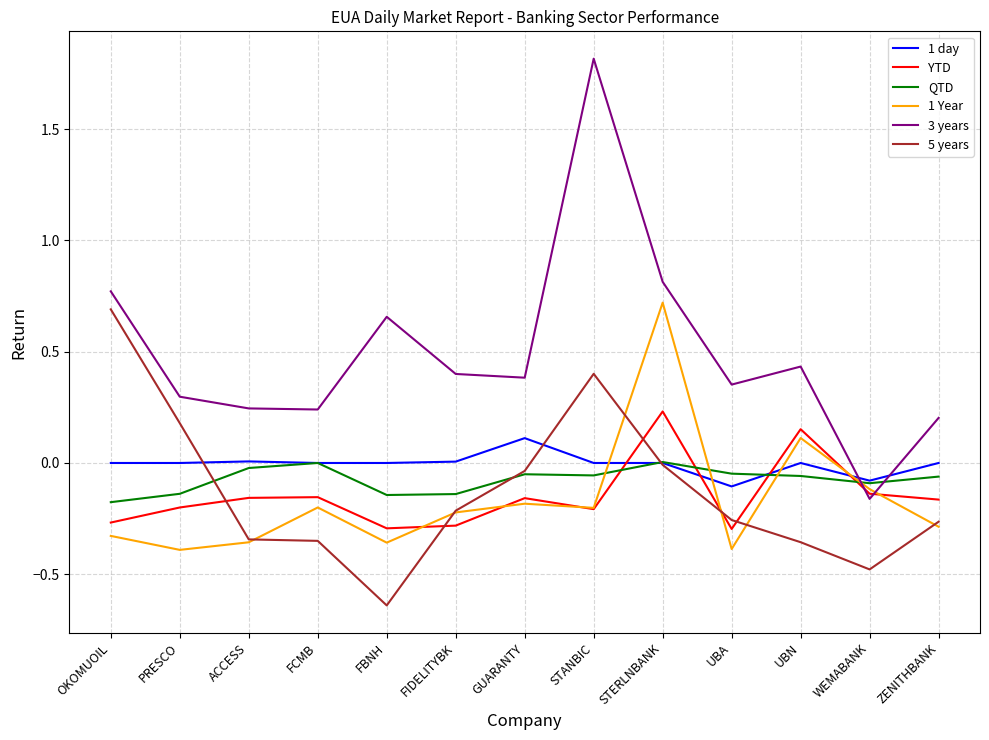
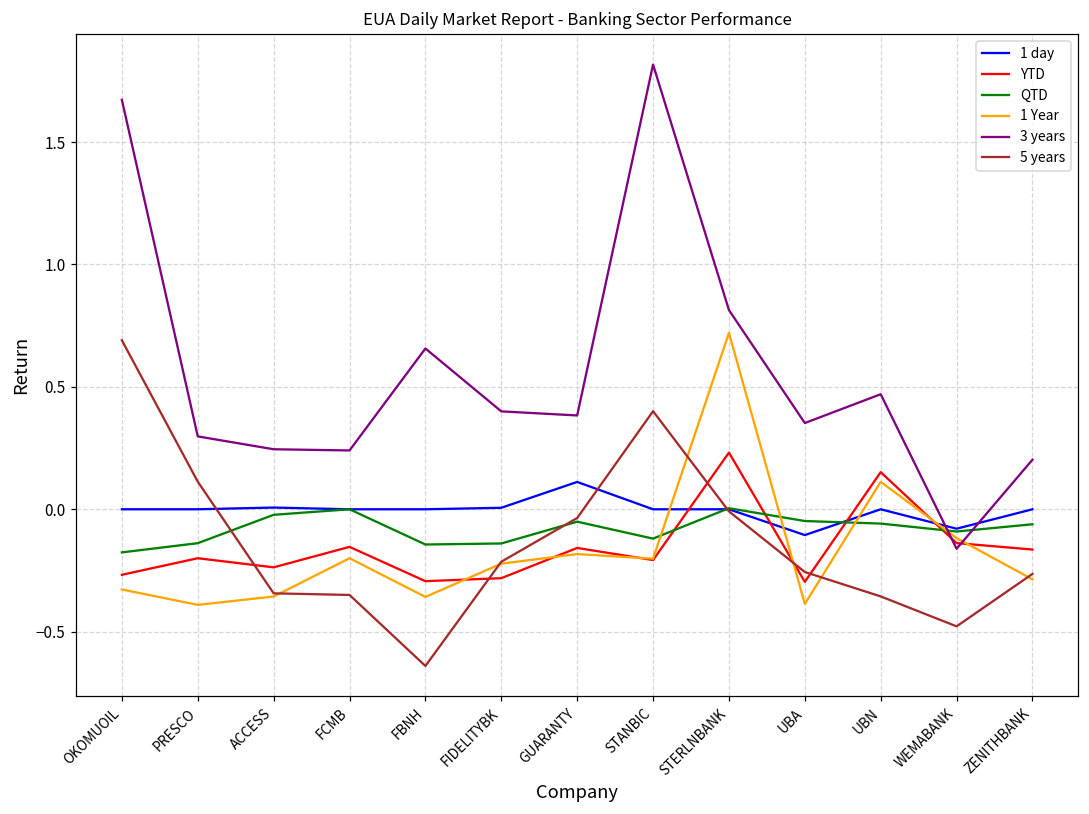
  {
    "1 day": {
      "OKOMUOIL": 0.00,
      "PRESCO": 0.00,
      "ACCESS": 0.01,
      "FBNH": 0.00,
      "FIDELITYBK": 0.01,
      "GUARANTY": 0.11,
      "STANBIC": 0.00,
      "UBA": -0.11,
      "UBN": 0.00,
      "WEMABANK": -0.08,
      "ZENITHBANK": 0.00
    },
    "YTD": {
      "OKOMUOIL": -0.27,
      "PRESCO": -0.20,
-     "ACCESS": -0.16,
+     "ACCESS": -0.24,
      "FCMB": -0.15,
      "FBNH": -0.29,
      "FIDELITYBK": -0.28,
      "GUARANTY": -0.16,
      "STERLNBANK": 0.23,
      "UBA": -0.30,
      "UBN": 0.15,
      "WEMABANK": -0.14,
      "ZENITHBANK": -0.16
    },
    "QTD": {
      "OKOMUOIL": -0.18,
      "PRESCO": -0.14,
      "ACCESS": -0.02,
      "FBNH": -0.14,
      "FIDELITYBK": -0.14,
      "GUARANTY": -0.05,
-     "STANBIC": -0.06,
+     "STANBIC": -0.12,
      "UBA": -0.05,
      "UBN": -0.06,
      "WEMABANK": -0.09,
      "ZENITHBANK": -0.06
    },
    "1 Year": {
      "OKOMUOIL": -0.33,
      "PRESCO": -0.39,
      "ACCESS": -0.36,
      "FCMB": -0.20,
      "FBNH": -0.36,
      "GUARANTY": -0.18,
      "STERLNBANK": 0.72,
      "UBA": -0.39,
      "UBN": 0.11,
      "WEMABANK": -0.12,
      "ZENITHBANK": -0.29
    },
    "3 years": {
-     "OKOMUOIL": 0.77,
+     "OKOMUOIL": 1.67,
      "PRESCO": 0.30,
      "ACCESS": 0.25,
      "FCMB": 0.24,
      "FBNH": 0.66,
      "FIDELITYBK": 0.40,
      "GUARANTY": 0.38,
      "STANBIC": 1.82,
      "STERLNBANK": 0.81,
      "UBA": 0.35,
-     "UBN": 0.43,
+     "UBN": 0.47,
      "WEMABANK": -0.16,
      "ZENITHBANK": 0.20
    },
    "5 years": {
      "OKOMUOIL": 0.69,
-     "PRESCO": 0.18,
+     "PRESCO": 0.11,
      "ACCESS": -0.34,
      "FCMB": -0.35,
      "FBNH": -0.64,
      "GUARANTY": -0.04,
      "STANBIC": 0.40,
      "UBA": -0.26,
      "UBN": -0.36,
      "WEMABANK": -0.48,
      "ZENITHBANK": -0.26
    }
  }
